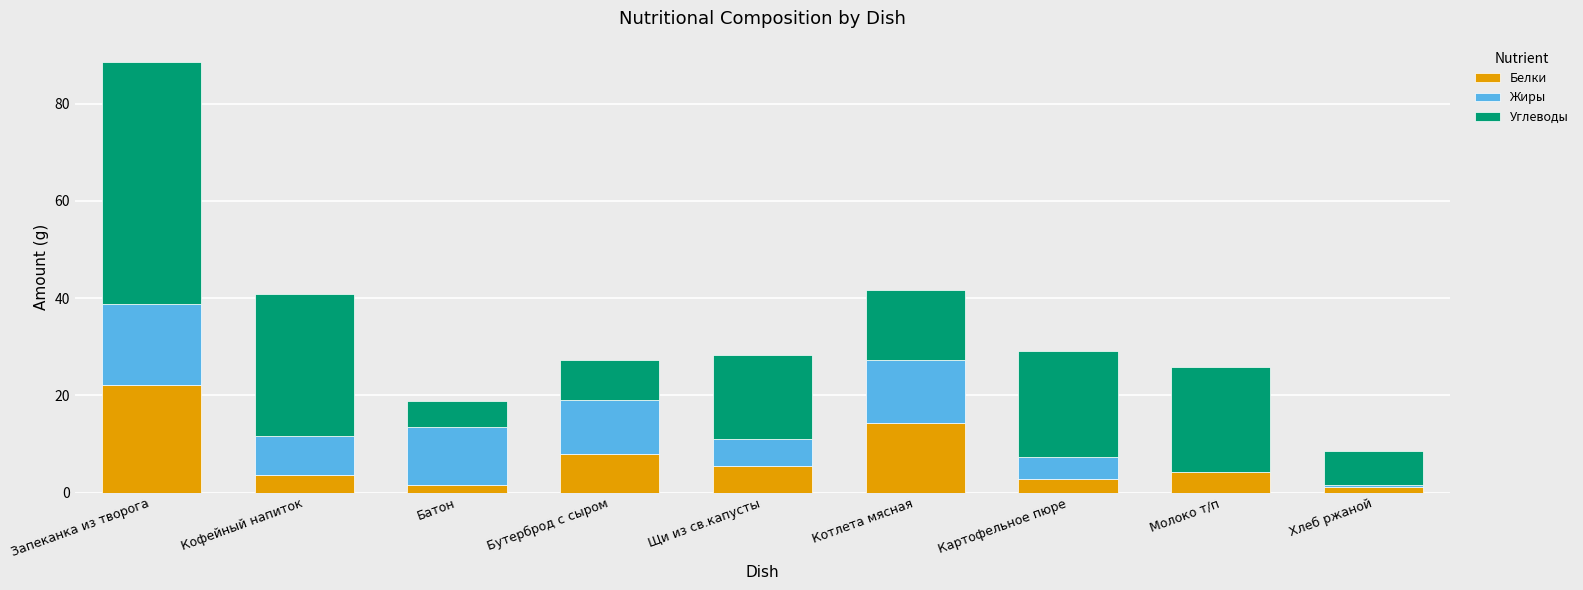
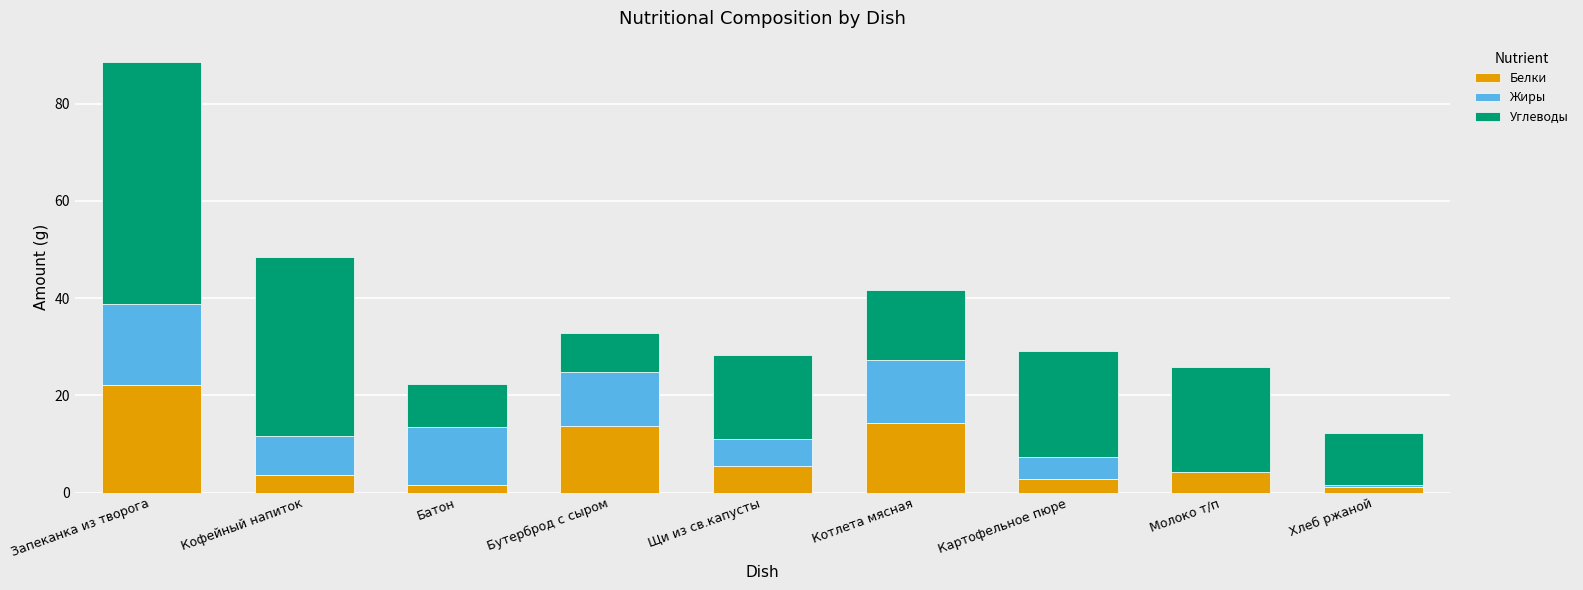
  {
    "Белки": {
      "Запеканка из творога": 22,
      "Кофейный напиток": 4,
      "Батон": 1,
-     "Бутерброд с сыром": 8,
+     "Бутерброд с сыром": 14,
      "Щи из св.капусты": 5,
      "Котлета мясная": 14,
      "Картофельное пюре": 3,
      "Молоко т/п": 4,
      "Хлеб ржаной": 1
    },
    "Жиры": {
      "Запеканка из творога": 17,
      "Кофейный напиток": 8,
      "Батон": 12,
      "Бутерброд с сыром": 11,
      "Щи из св.капусты": 6,
      "Котлета мясная": 13,
      "Картофельное пюре": 5,
      "Молоко т/п": 0
    },
    "Углеводы": {
      "Запеканка из творога": 50,
-     "Кофейный напиток": 29,
-     "Батон": 5,
+     "Кофейный напиток": 37,
+     "Батон": 9,
      "Бутерброд с сыром": 8,
      "Щи из св.капусты": 17,
      "Котлета мясная": 14,
      "Картофельное пюре": 22,
      "Молоко т/п": 22,
-     "Хлеб ржаной": 7
+     "Хлеб ржаной": 11
    }
  }
